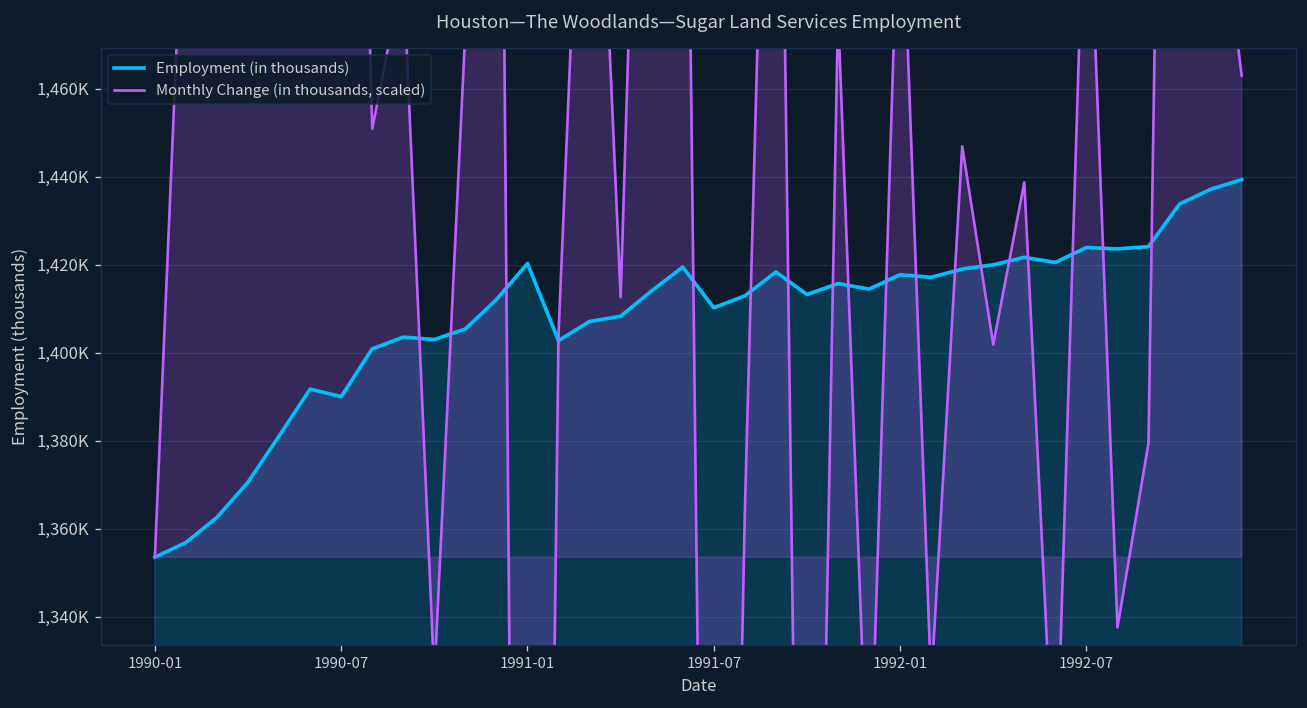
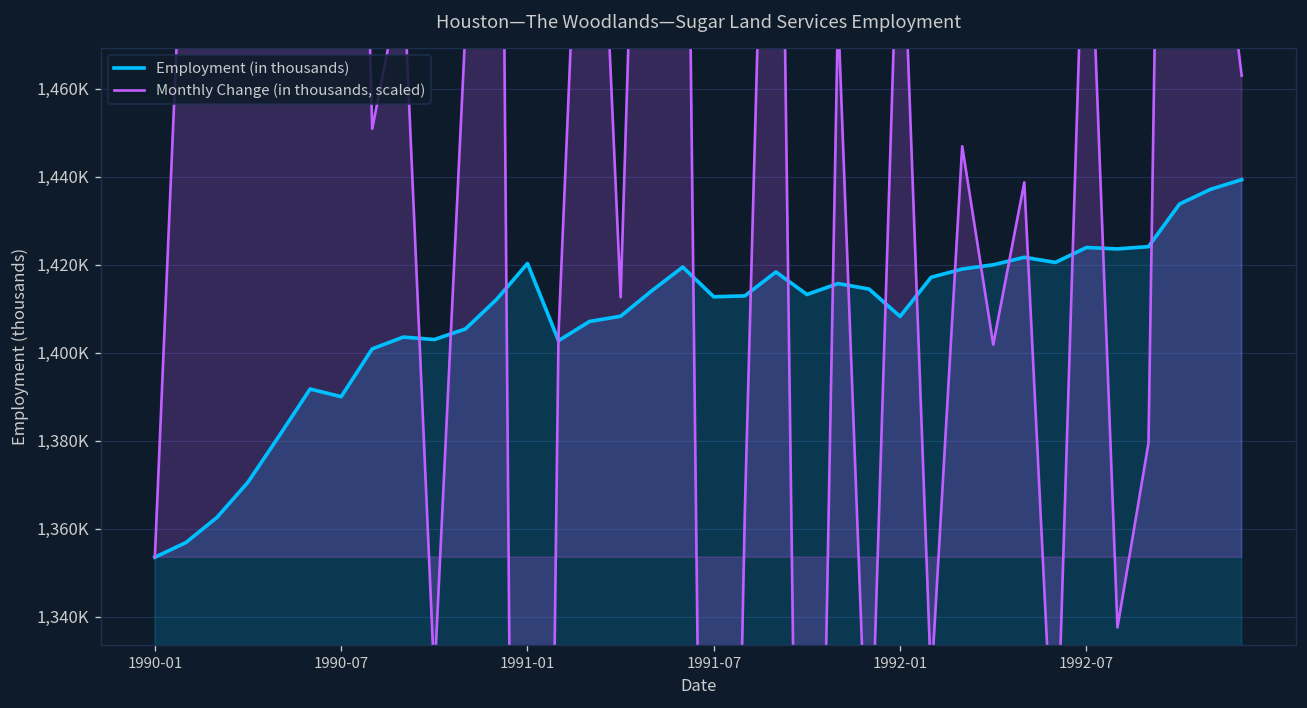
  {
    "Employment (in thousands)": {
      "1990-07": "1,390,000",
      "1991-01": "1,420,000",
-     "1991-07": "1,410,000",
-     "1992-01": "1,418,000",
+     "1991-07": "1,413,000",
+     "1992-01": "1,408,000",
      "1992-07": "1,424,000"
    }
  }
